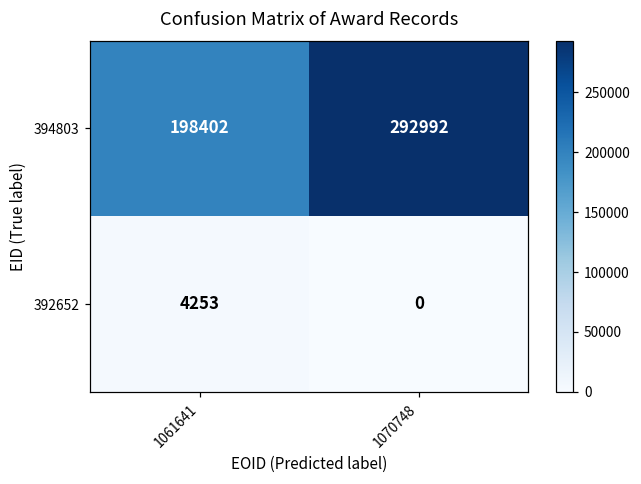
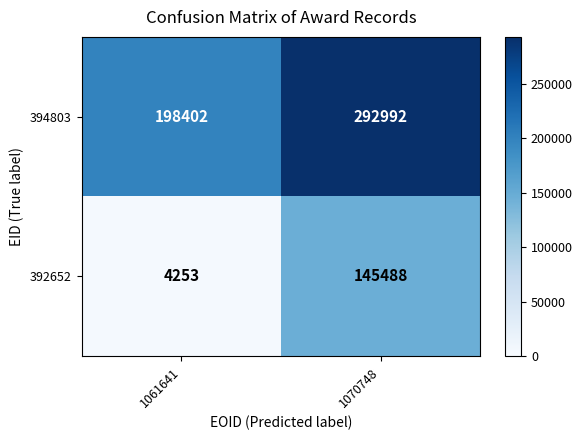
  {
    "394803": {
      "1061641": 198402,
      "1070748": 292992
    },
    "392652": {
      "1061641": 4253,
-     "1070748": 0
+     "1070748": 145488
    }
  }
